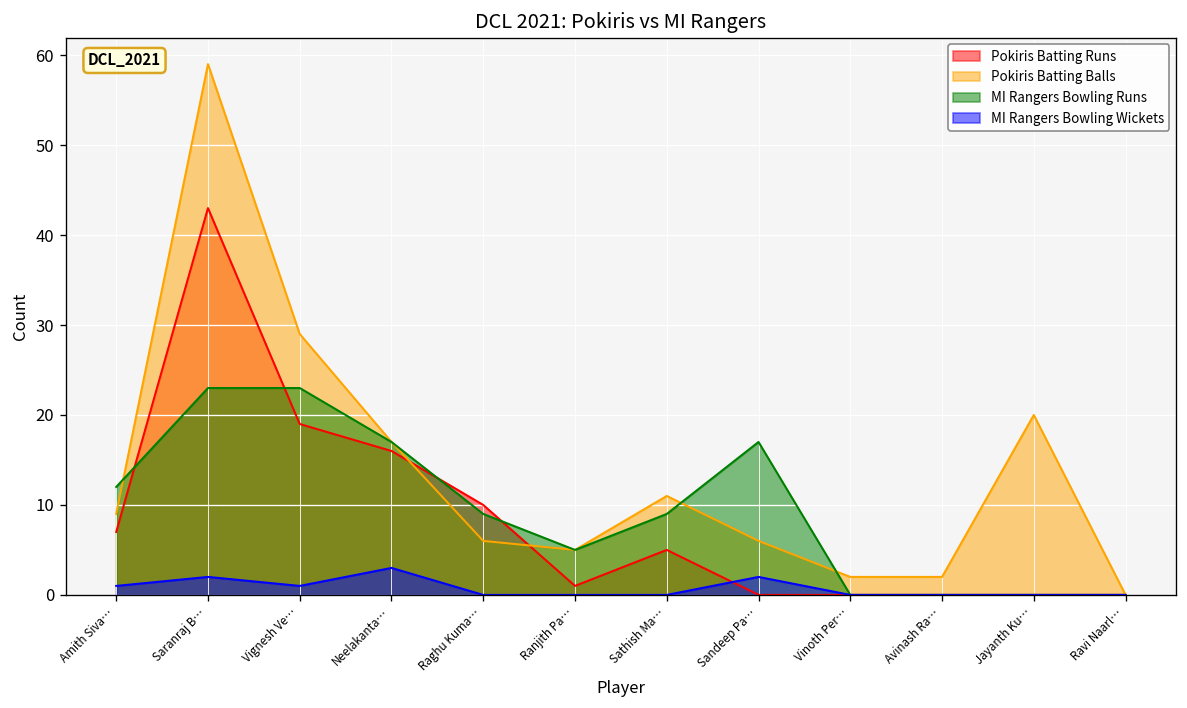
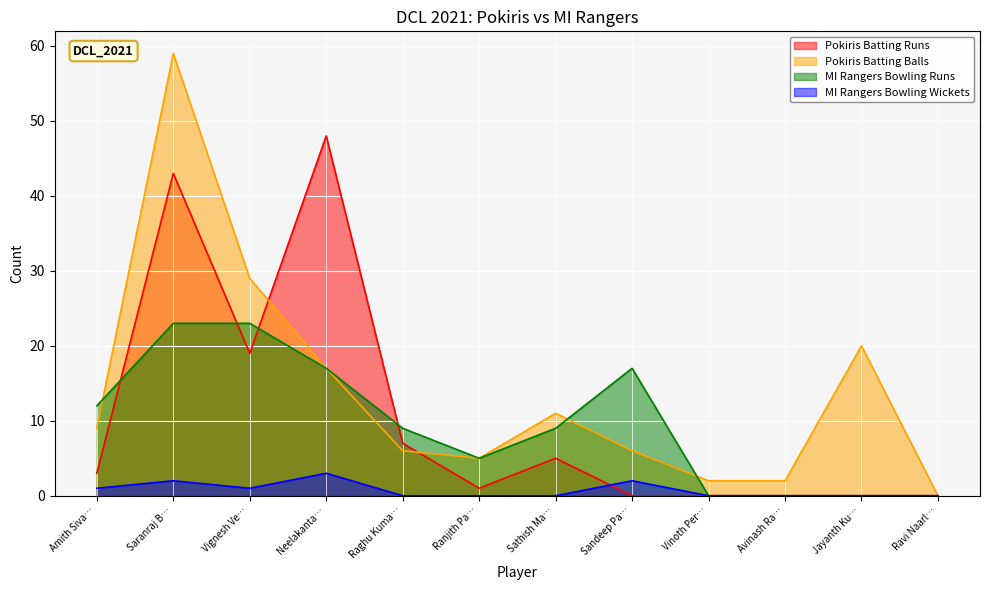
  {
    "Pokiris Batting Runs": {
-     "Amith Siva…": 7,
+     "Amith Siva…": 3,
      "Saranraj B…": 43,
      "Vignesh Ve…": 19,
-     "Neelakanta…": 16,
-     "Raghu Kuma…": 10,
+     "Neelakanta…": 48,
+     "Raghu Kuma…": 7,
      "Ranjith Pa…": 1,
      "Sathish Ma…": 5,
      "Sandeep Pa…": 0
    },
    "Pokiris Batting Balls": {
      "Amith Siva…": 9,
      "Saranraj B…": 59,
      "Vignesh Ve…": 29,
      "Raghu Kuma…": 6,
      "Sathish Ma…": 11,
      "Sandeep Pa…": 6,
      "Vinoth Per…": 2,
      "Avinash Ra…": 2,
      "Jayanth Ku…": 20
    },
    "MI Rangers Bowling Runs": {
      "Amith Siva…": 12,
      "Saranraj B…": 23,
      "Vignesh Ve…": 23,
      "Raghu Kuma…": 9,
      "Sathish Ma…": 9,
      "Sandeep Pa…": 17
    },
    "MI Rangers Bowling Wickets": {
      "Amith Siva…": 1,
      "Saranraj B…": 2,
      "Vignesh Ve…": 1,
      "Neelakanta…": 3,
      "Raghu Kuma…": 0,
      "Ranjith Pa…": 0,
      "Sathish Ma…": 0,
      "Sandeep Pa…": 2
    }
  }
